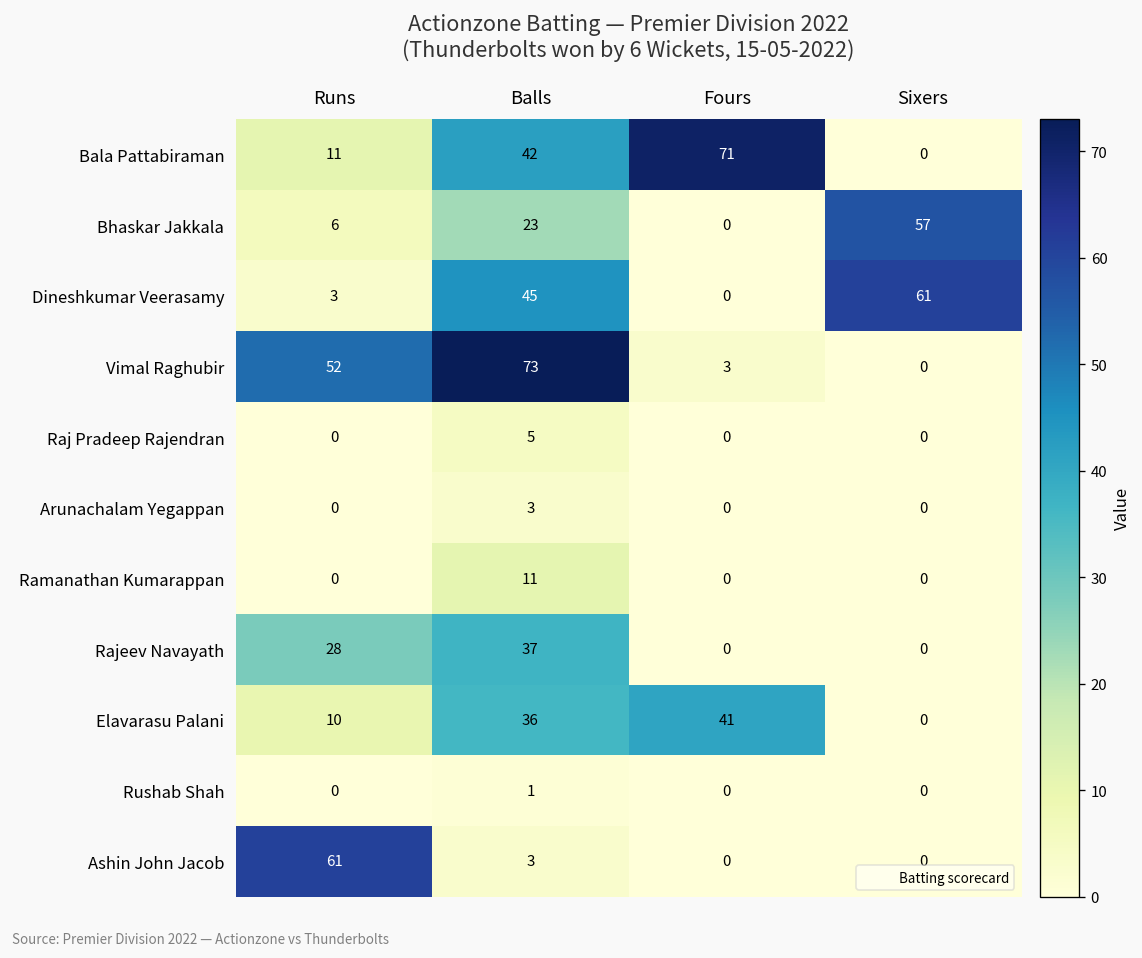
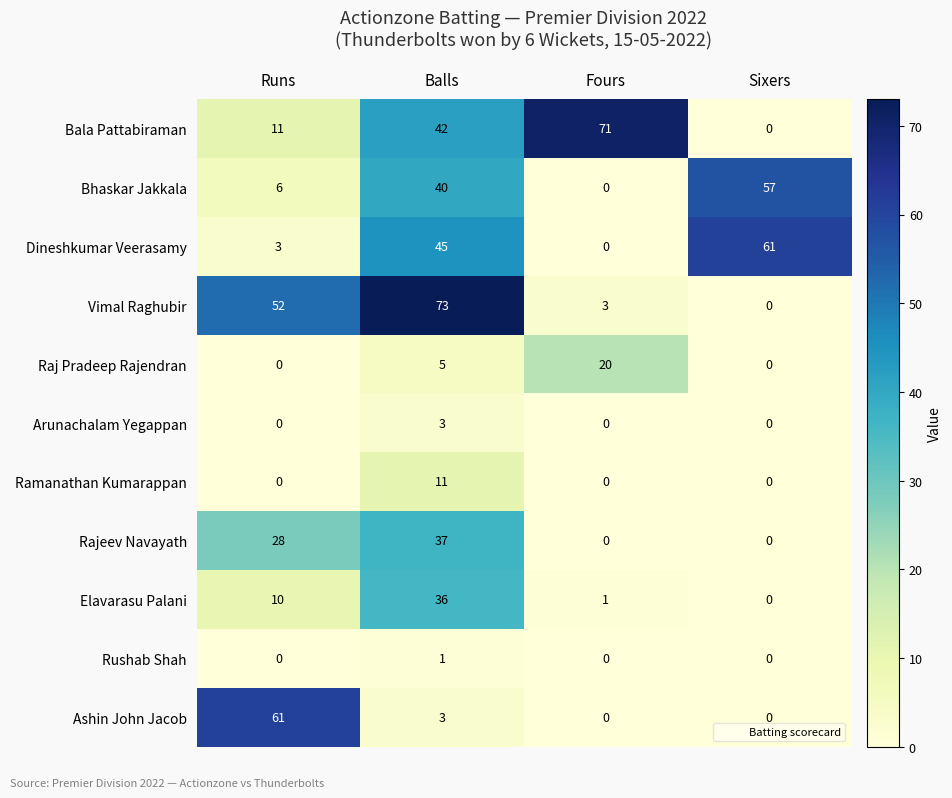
  {
    "Bala Pattabiraman": {
      "Runs": 11,
      "Balls": 42,
      "Fours": 71,
      "Sixers": 0
    },
    "Bhaskar Jakkala": {
      "Runs": 6,
-     "Balls": 23,
+     "Balls": 40,
      "Fours": 0,
      "Sixers": 57
    },
    "Dineshkumar Veerasamy": {
      "Runs": 3,
      "Balls": 45,
      "Fours": 0,
      "Sixers": 61
    },
    "Vimal Raghubir": {
      "Runs": 52,
      "Balls": 73,
      "Fours": 3,
      "Sixers": 0
    },
    "Raj Pradeep Rajendran": {
      "Runs": 0,
      "Balls": 5,
-     "Fours": 0,
+     "Fours": 20,
      "Sixers": 0
    },
    "Arunachalam Yegappan": {
      "Runs": 0,
      "Balls": 3,
      "Fours": 0,
      "Sixers": 0
    },
    "Ramanathan Kumarappan": {
      "Runs": 0,
      "Balls": 11,
      "Fours": 0,
      "Sixers": 0
    },
    "Rajeev Navayath": {
      "Runs": 28,
      "Balls": 37,
      "Fours": 0,
      "Sixers": 0
    },
    "Elavarasu Palani": {
      "Runs": 10,
      "Balls": 36,
-     "Fours": 41,
+     "Fours": 1,
      "Sixers": 0
    },
    "Rushab Shah": {
      "Runs": 0,
      "Balls": 1,
      "Fours": 0,
      "Sixers": 0
    },
    "Ashin John Jacob": {
      "Runs": 61,
      "Balls": 3,
      "Fours": 0
    }
  }
